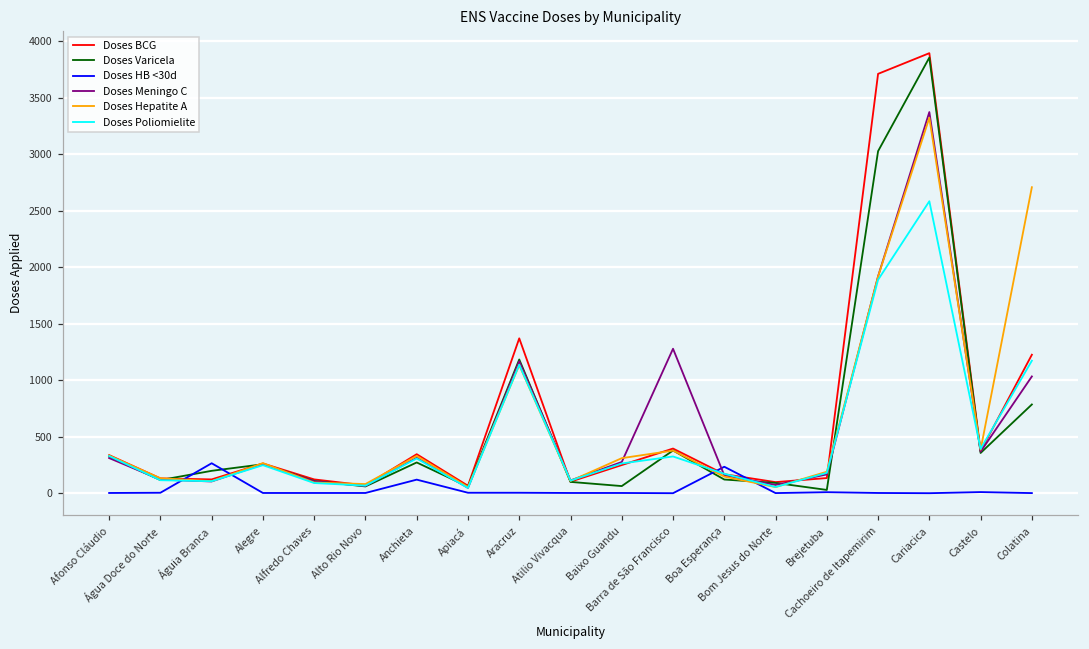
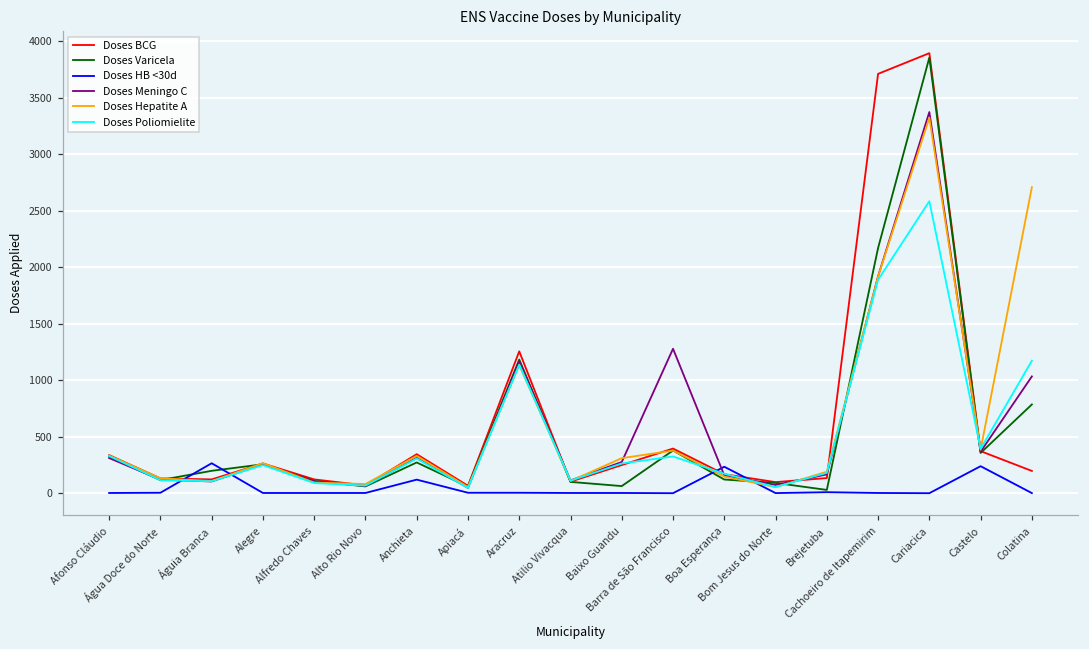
  {
    "Doses BCG": {
-     "Aracruz": 1370,
+     "Aracruz": 1260,
      "Brejetuba": 130,
      "Cachoeiro de Itapemirim": 3710,
      "Cariacica": 3890,
-     "Colatina": 1230
+     "Colatina": 200
    },
    "Doses Varicela": {
      "Águia Branca": 200,
      "Anchieta": 270,
      "Baixo Guandu": 60,
      "Boa Esperança": 120,
-     "Cachoeiro de Itapemirim": 3030,
+     "Cachoeiro de Itapemirim": 2170,
      "Cariacica": 3850,
      "Colatina": 790
    },
    "Doses HB <30d": {
      "Afonso Cláudio": 0,
      "Água Doce do Norte": 0,
      "Águia Branca": 270,
      "Alegre": 0,
      "Alfredo Chaves": 0,
      "Alto Rio Novo": 0,
      "Anchieta": 120,
      "Apiacá": 0,
      "Aracruz": 0,
      "Atilio Vivacqua": 0,
      "Baixo Guandu": 0,
      "Barra de São Francisco": 0,
      "Boa Esperança": 230,
      "Bom Jesus do Norte": 0,
      "Cachoeiro de Itapemirim": 0,
      "Cariacica": 0,
-     "Castelo": 10,
+     "Castelo": 240,
      "Colatina": 0
    },
    "Doses Meningo C": {
      "Barra de São Francisco": 1280,
      "Cariacica": 3370,
      "Colatina": 1030
    },
    "Doses Hepatite A": {
      "Baixo Guandu": 310,
      "Cariacica": 3320,
      "Colatina": 2710
    },
    "Doses Poliomielite": {
      "Barra de São Francisco": 330,
      "Cachoeiro de Itapemirim": 1890,
      "Cariacica": 2580,
      "Colatina": 1170
    }
  }
